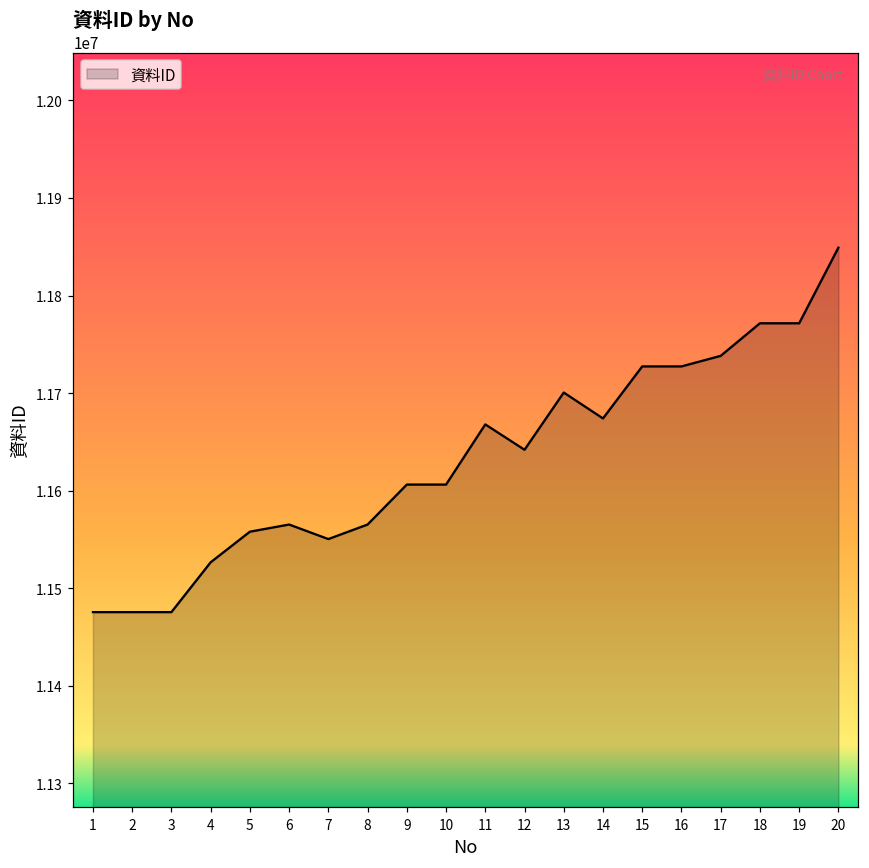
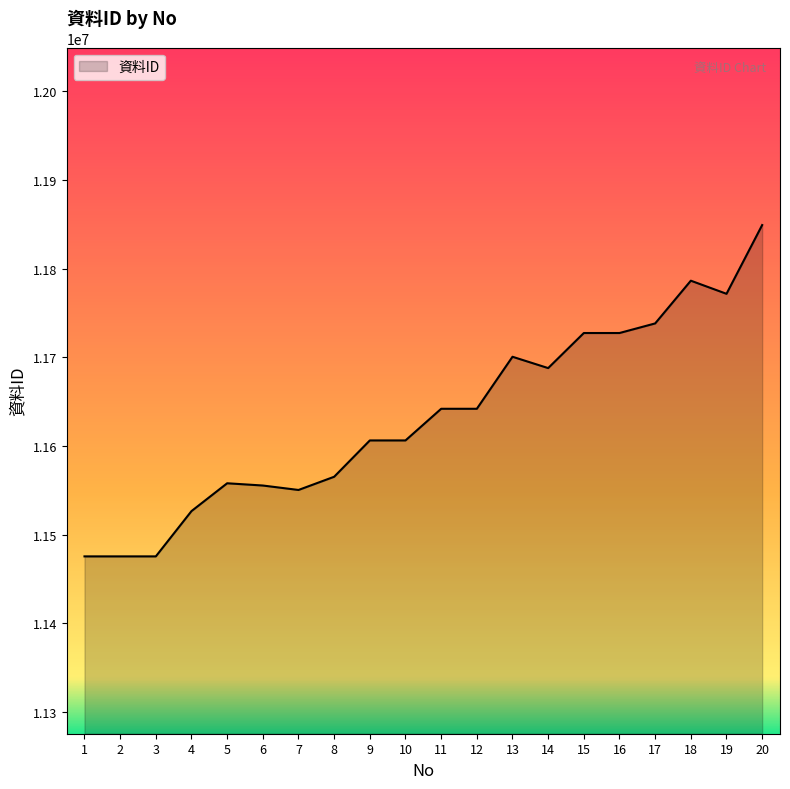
  {
    "1": 11480000,
    "2": 11480000,
    "3": 11480000,
    "4": 11530000,
    "5": 11560000,
-   "6": 11570000,
+   "6": 11560000,
    "7": 11550000,
    "8": 11570000,
    "9": 11610000,
    "10": 11610000,
-   "11": 11670000,
+   "11": 11640000,
    "12": 11640000,
    "13": 11700000,
-   "14": 11670000,
+   "14": 11690000,
    "15": 11730000,
    "16": 11730000,
    "17": 11740000,
-   "18": 11770000,
+   "18": 11790000,
    "19": 11770000,
    "20": 11850000
  }
